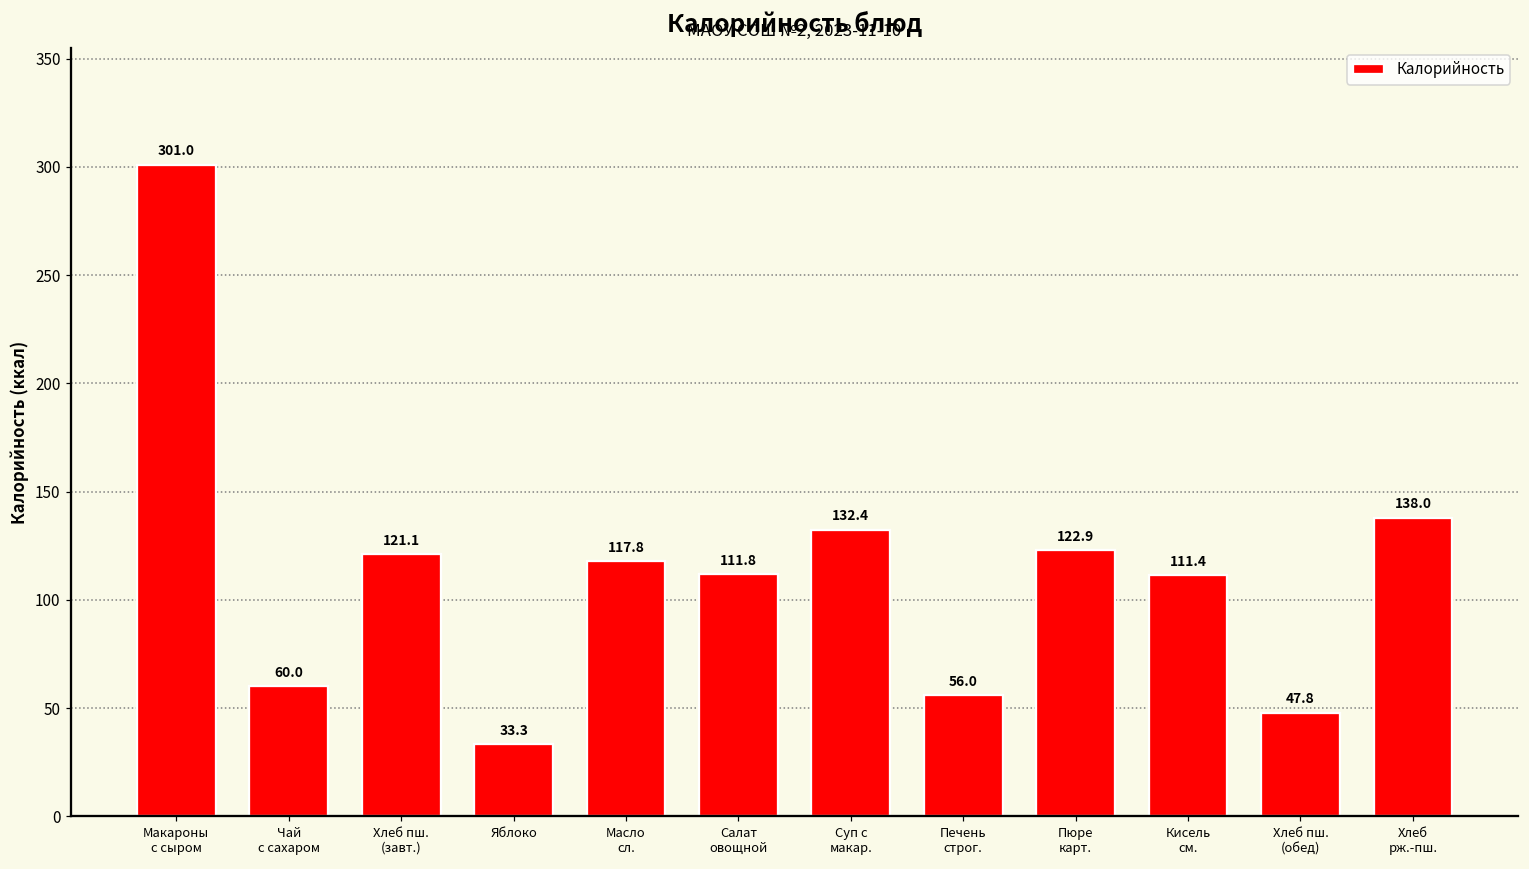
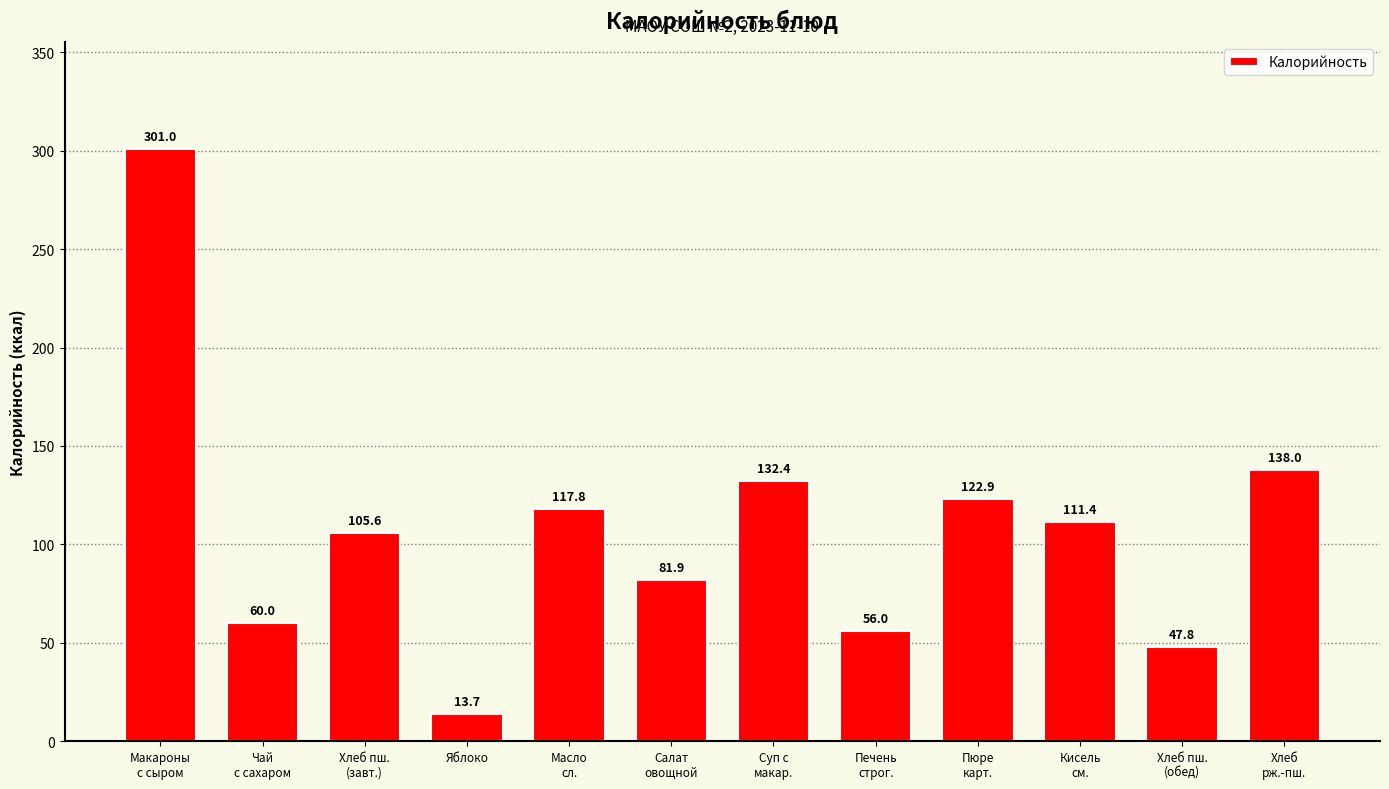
  {
    "Макароны с сыром": 301.0,
    "Чай с сахаром": 60.0,
-   "Хлеб пш. (завт.)": 121.1,
-   "Яблоко": 33.3,
+   "Хлеб пш. (завт.)": 105.6,
+   "Яблоко": 13.7,
    "Масло сл.": 117.8,
-   "Салат овощной": 111.8,
+   "Салат овощной": 81.9,
    "Суп с макар.": 132.4,
    "Печень строг.": 56.0,
    "Пюре карт.": 122.9,
    "Кисель см.": 111.4,
    "Хлеб пш. (обед)": 47.8,
    "Хлеб рж.-пш.": 138.0
  }
